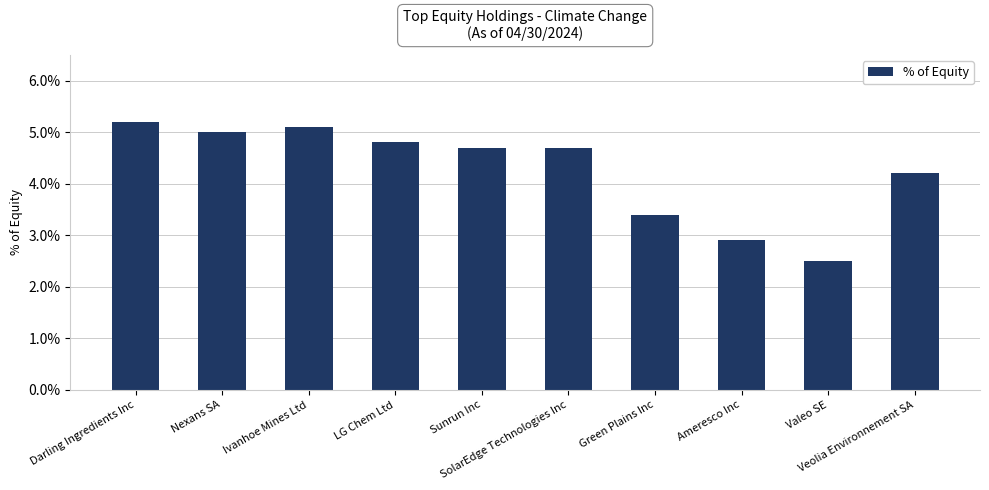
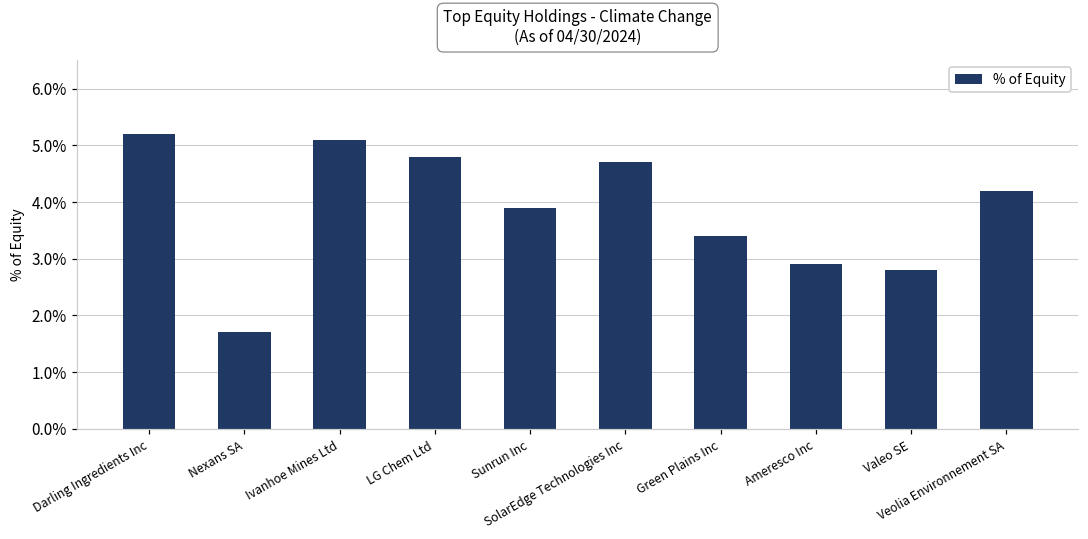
  {
    "Darling Ingredients Inc": "5.2%",
-   "Nexans SA": "5.0%",
+   "Nexans SA": "1.7%",
    "Ivanhoe Mines Ltd": "5.1%",
    "LG Chem Ltd": "4.8%",
-   "Sunrun Inc": "4.7%",
+   "Sunrun Inc": "3.9%",
    "SolarEdge Technologies Inc": "4.7%",
    "Green Plains Inc": "3.4%",
    "Ameresco Inc": "2.9%",
-   "Valeo SE": "2.5%",
+   "Valeo SE": "2.8%",
    "Veolia Environnement SA": "4.2%"
  }
